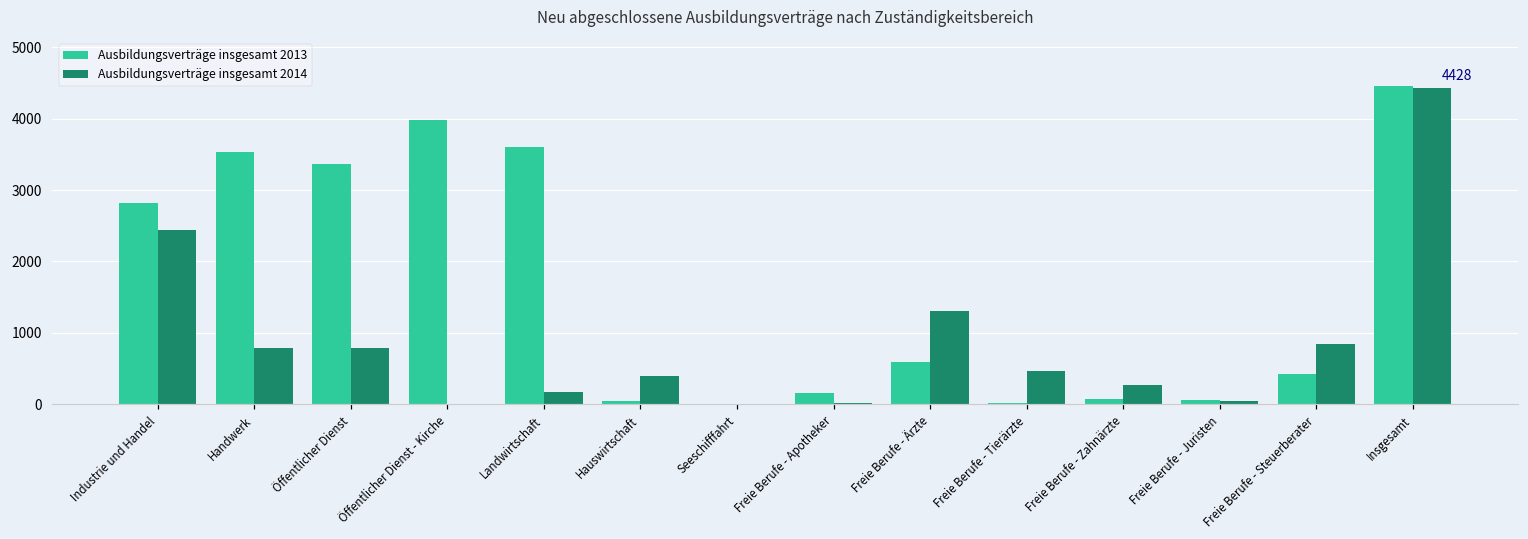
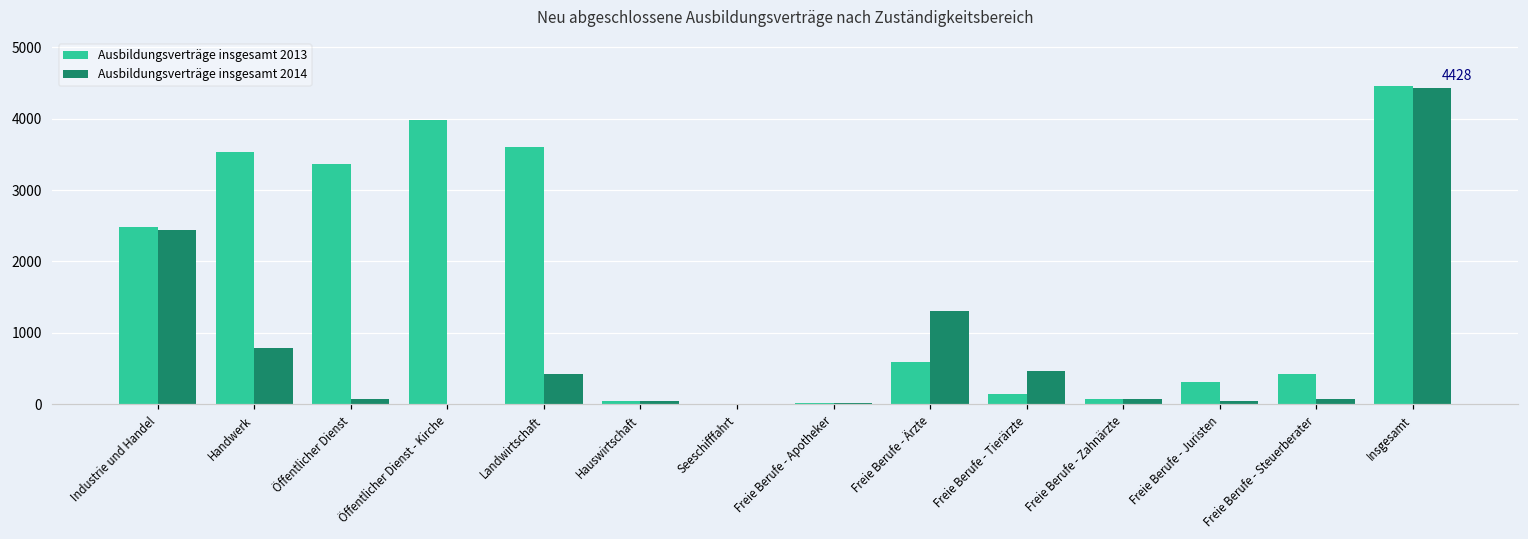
  {
    "Ausbildungsverträge insgesamt 2013": {
-     "Industrie und Handel": 2800,
+     "Industrie und Handel": 2500,
      "Handwerk": 3500,
      "Öffentlicher Dienst": 3400,
      "Öffentlicher Dienst - Kirche": 4000,
      "Landwirtschaft": 3600,
      "Hauswirtschaft": 0,
      "Seeschifffahrt": 0,
-     "Freie Berufe - Apotheker": 200,
+     "Freie Berufe - Apotheker": 0,
      "Freie Berufe - Ärzte": 600,
-     "Freie Berufe - Tierärzte": 0,
+     "Freie Berufe - Tierärzte": 100,
      "Freie Berufe - Zahnärzte": 100,
-     "Freie Berufe - Juristen": 100,
+     "Freie Berufe - Juristen": 300,
      "Freie Berufe - Steuerberater": 400,
      "Insgesamt": 4500
    },
    "Ausbildungsverträge insgesamt 2014": {
      "Industrie und Handel": 2400,
      "Handwerk": 800,
-     "Öffentlicher Dienst": 800,
+     "Öffentlicher Dienst": 100,
      "Öffentlicher Dienst - Kirche": 0,
-     "Landwirtschaft": 200,
-     "Hauswirtschaft": 400,
+     "Landwirtschaft": 400,
+     "Hauswirtschaft": 0,
      "Seeschifffahrt": 0,
      "Freie Berufe - Ärzte": 1300,
      "Freie Berufe - Tierärzte": 500,
-     "Freie Berufe - Zahnärzte": 300,
+     "Freie Berufe - Zahnärzte": 100,
      "Freie Berufe - Juristen": 0,
-     "Freie Berufe - Steuerberater": 800
+     "Freie Berufe - Steuerberater": 100
    }
  }
